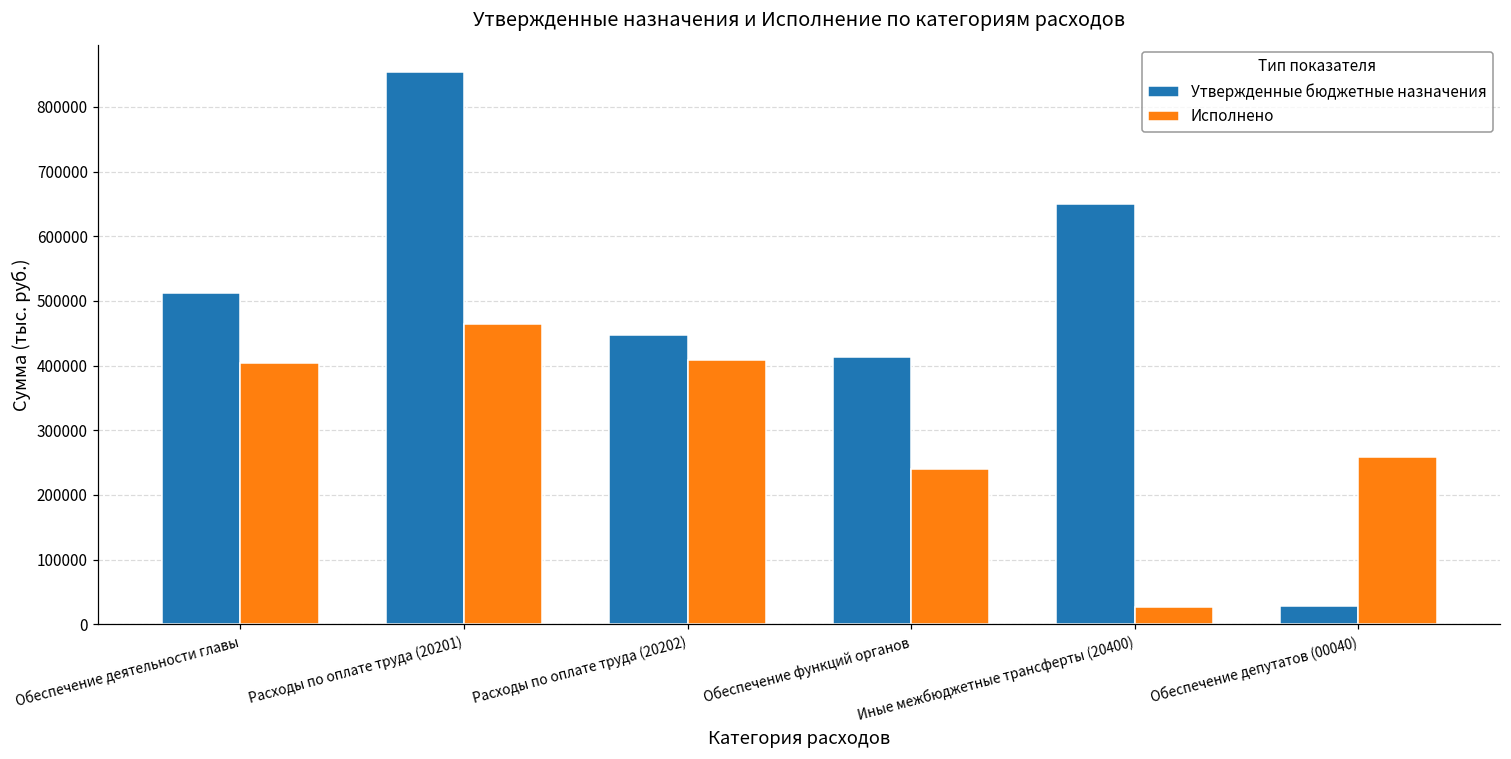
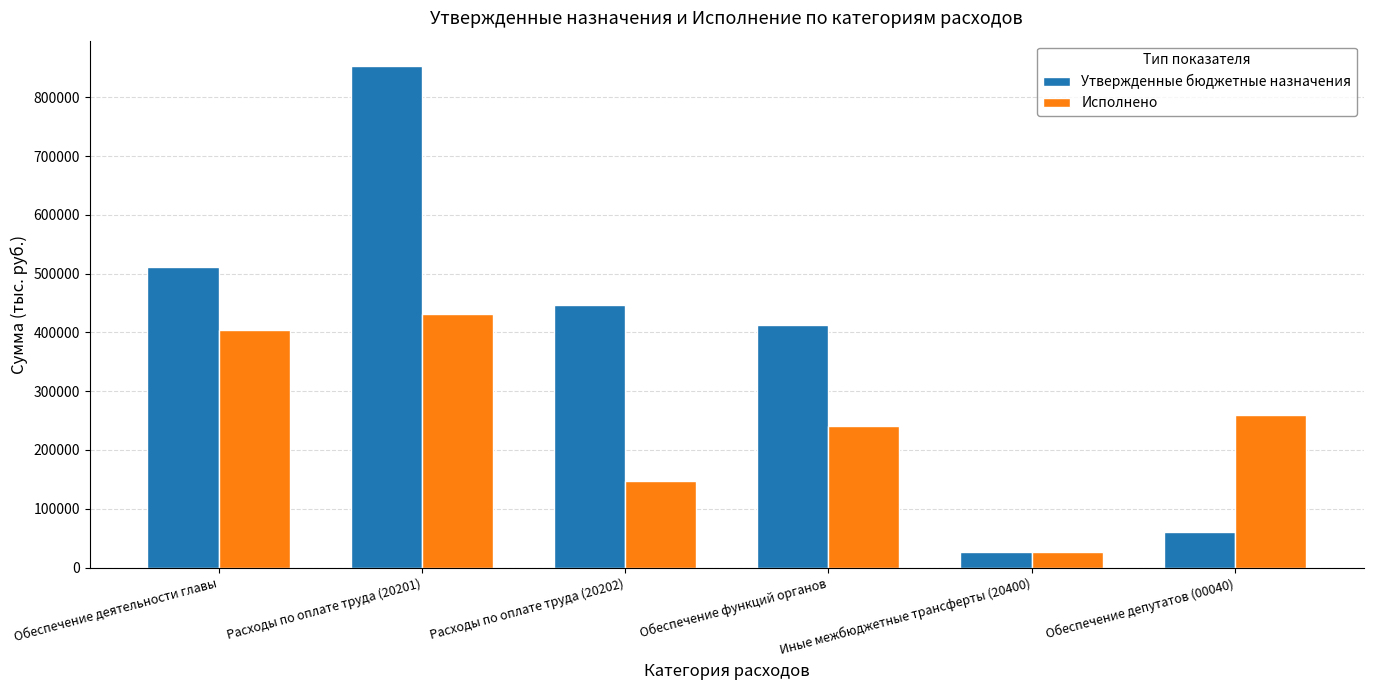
  {
    "Утвержденные бюджетные назначения": {
      "Обеспечение деятельности главы": 510000,
      "Расходы по оплате труда (20201)": 850000,
      "Расходы по оплате труда (20202)": 450000,
      "Обеспечение функций органов": 410000,
-     "Иные межбюджетные трансферты (20400)": 650000,
-     "Обеспечение депутатов (00040)": 30000
+     "Иные межбюджетные трансферты (20400)": 30000,
+     "Обеспечение депутатов (00040)": 60000
    },
    "Исполнено": {
      "Обеспечение деятельности главы": 400000,
-     "Расходы по оплате труда (20201)": 460000,
-     "Расходы по оплате труда (20202)": 410000,
+     "Расходы по оплате труда (20201)": 430000,
+     "Расходы по оплате труда (20202)": 150000,
      "Обеспечение функций органов": 240000,
      "Иные межбюджетные трансферты (20400)": 30000,
      "Обеспечение депутатов (00040)": 260000
    }
  }
